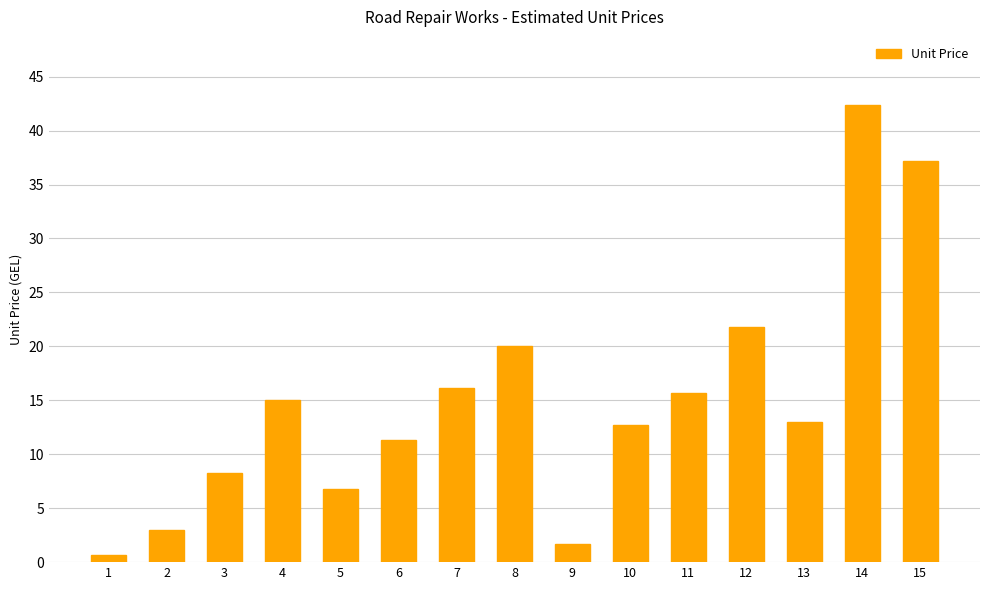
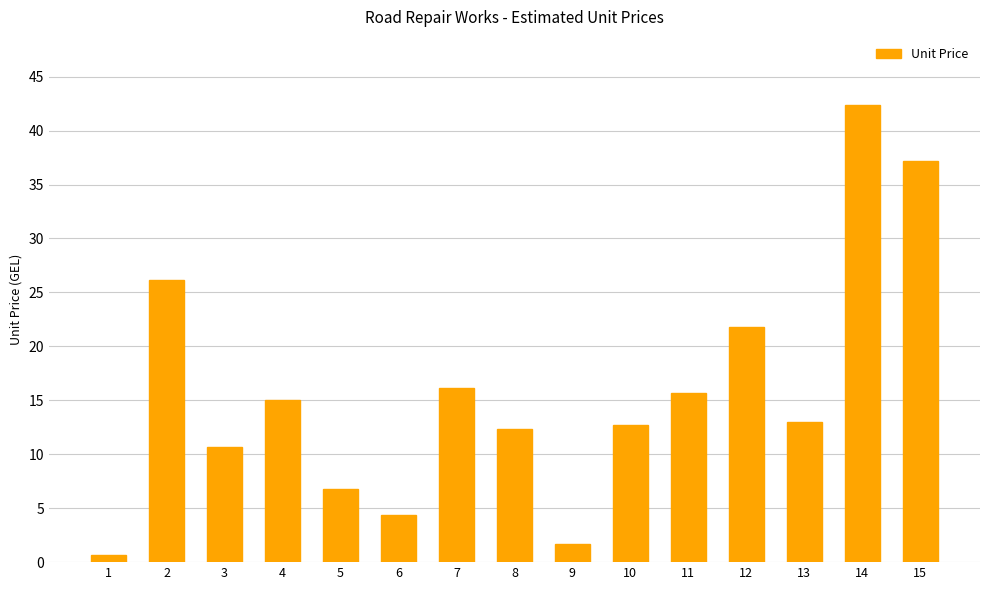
  {
    "1": 0.7,
-   "2": 2.9,
-   "3": 8.3,
+   "2": 26.1,
+   "3": 10.7,
    "4": 15.0,
    "5": 6.7,
-   "6": 11.3,
+   "6": 4.4,
    "7": 16.1,
-   "8": 20.0,
+   "8": 12.3,
    "9": 1.7,
    "10": 12.7,
    "11": 15.7,
    "12": 21.8,
    "13": 13.0,
    "14": 42.3,
    "15": 37.2
  }
